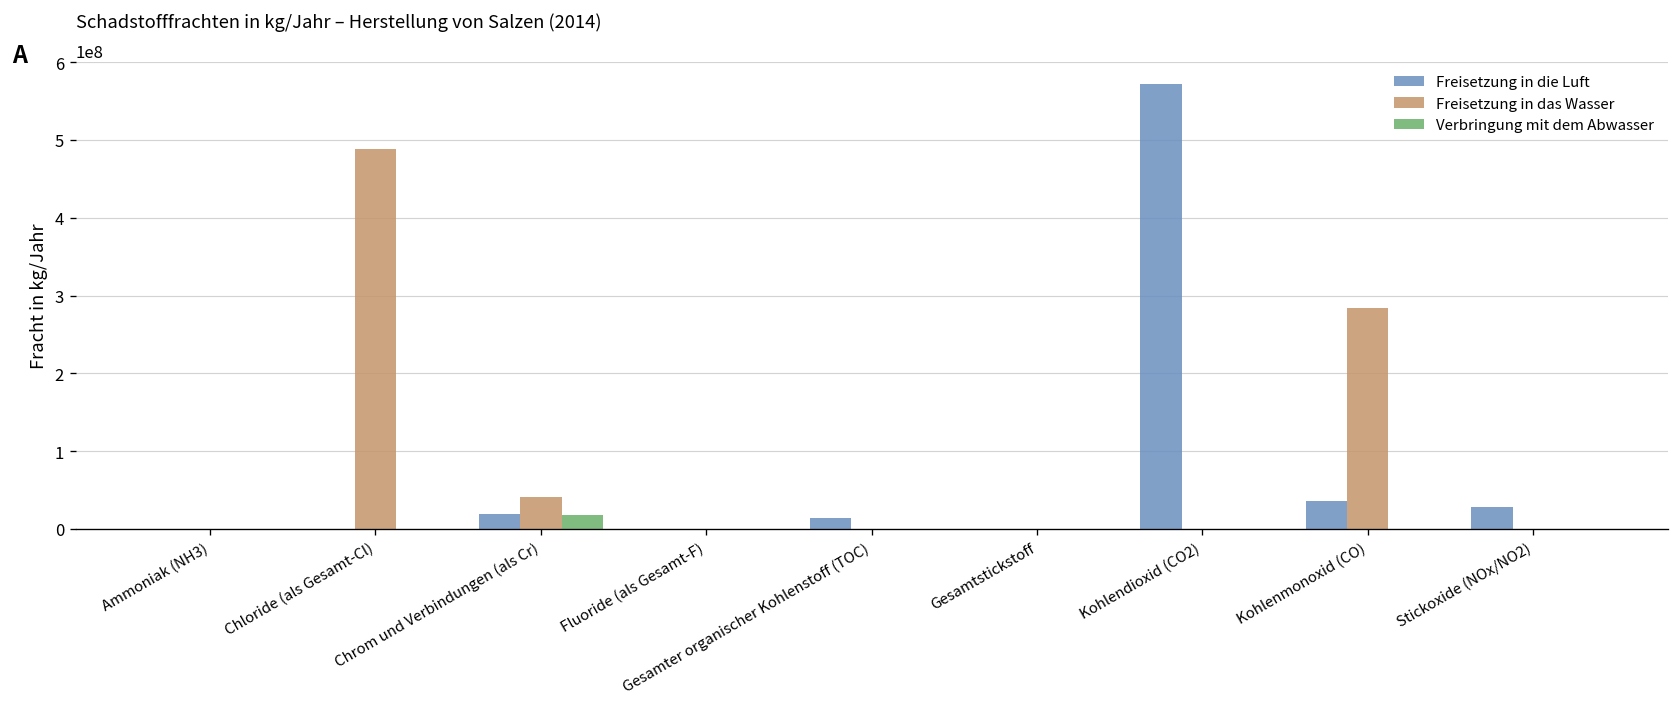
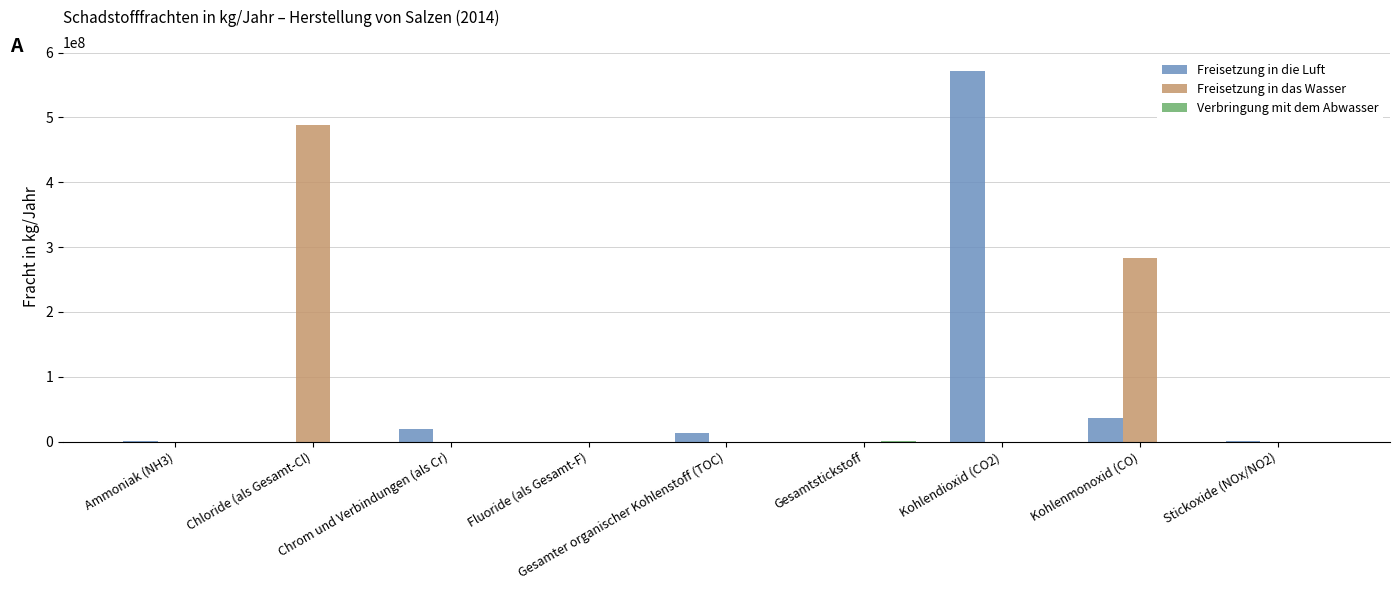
  {
    "Freisetzung in die Luft": {
      "Chloride (als Gesamt-Cl)": 0,
      "Chrom und Verbindungen (als Cr)": 20000000,
      "Fluoride (als Gesamt-F)": 0,
      "Gesamter organischer Kohlenstoff (TOC)": 10000000,
      "Gesamtstickstoff": 0,
      "Kohlendioxid (CO2)": 570000000,
      "Kohlenmonoxid (CO)": 40000000,
-     "Stickoxide (NOx/NO2)": 30000000
+     "Stickoxide (NOx/NO2)": 0
    },
    "Freisetzung in das Wasser": {
      "Ammoniak (NH3)": 0,
      "Chloride (als Gesamt-Cl)": 490000000,
-     "Chrom und Verbindungen (als Cr)": 40000000,
+     "Chrom und Verbindungen (als Cr)": 0,
      "Kohlendioxid (CO2)": 0,
      "Kohlenmonoxid (CO)": 280000000,
      "Stickoxide (NOx/NO2)": 0
    },
    "Verbringung mit dem Abwasser": {
      "Ammoniak (NH3)": 0,
      "Chloride (als Gesamt-Cl)": 0,
-     "Chrom und Verbindungen (als Cr)": 20000000,
+     "Chrom und Verbindungen (als Cr)": 0,
      "Fluoride (als Gesamt-F)": 0,
      "Kohlendioxid (CO2)": 0,
      "Kohlenmonoxid (CO)": 0,
      "Stickoxide (NOx/NO2)": 0
    }
  }
